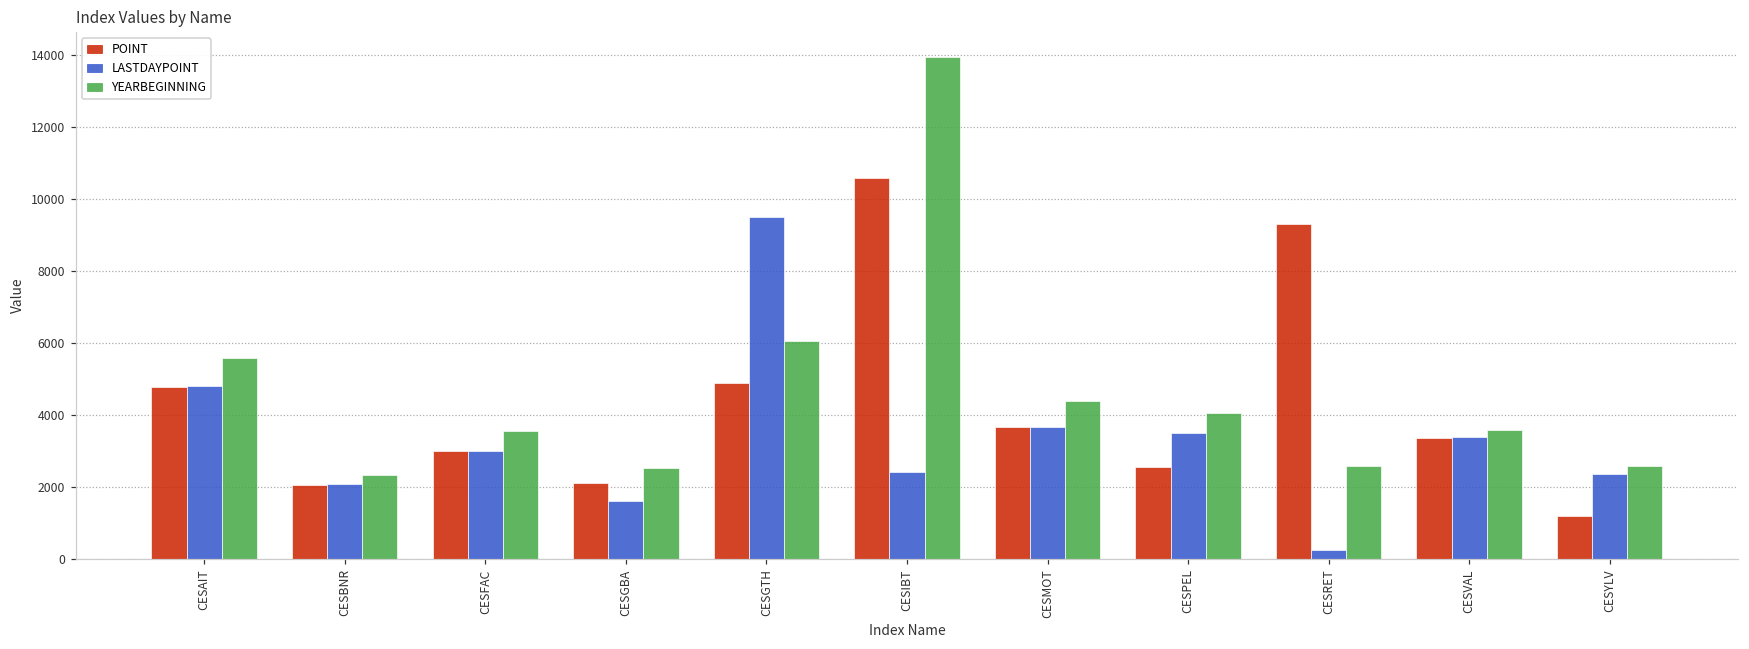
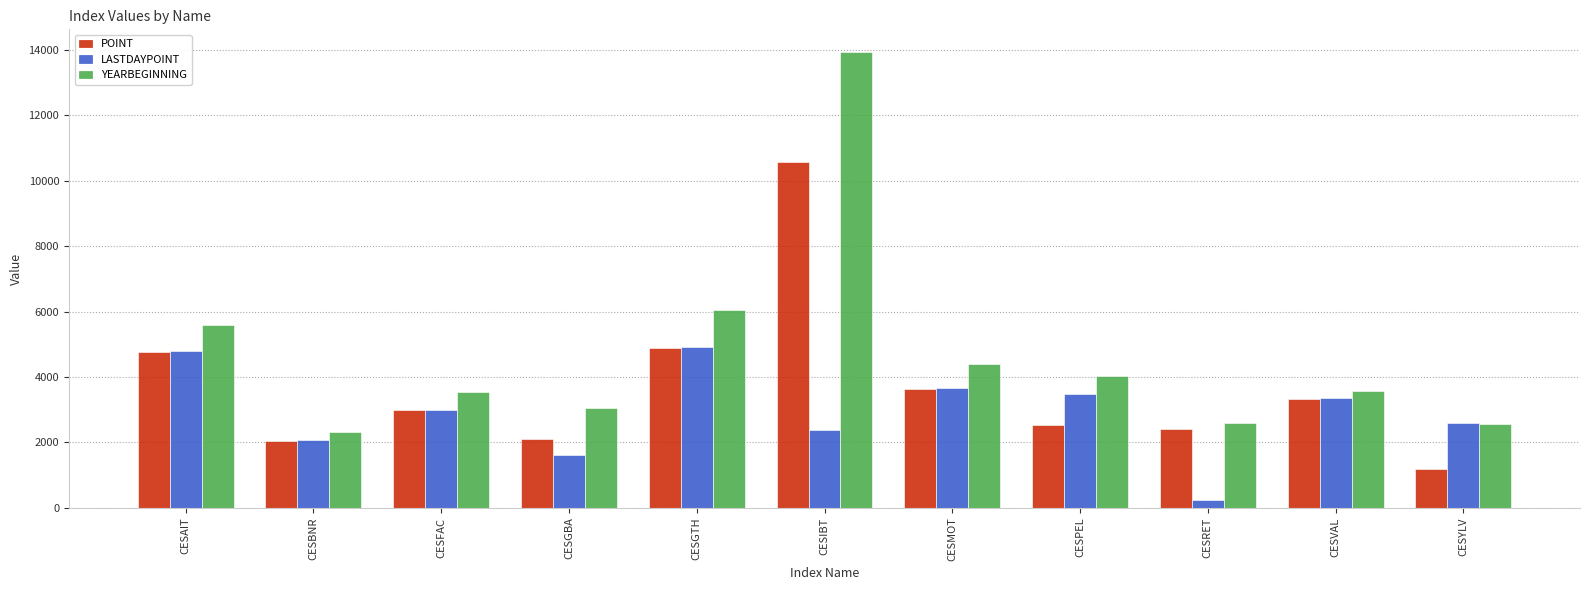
  {
    "POINT": {
      "CESAIT": 4800,
      "CESBNR": 2100,
      "CESFAC": 3000,
      "CESGBA": 2100,
      "CESGTH": 4900,
      "CESIBT": 10600,
      "CESMOT": 3600,
      "CESPEL": 2500,
-     "CESRET": 9300,
+     "CESRET": 2400,
      "CESVAL": 3300,
      "CESYLV": 1200
    },
    "LASTDAYPOINT": {
      "CESAIT": 4800,
      "CESBNR": 2100,
      "CESFAC": 3000,
      "CESGBA": 1600,
-     "CESGTH": 9500,
+     "CESGTH": 4900,
      "CESIBT": 2400,
      "CESMOT": 3700,
      "CESPEL": 3500,
      "CESRET": 300,
      "CESVAL": 3400,
-     "CESYLV": 2300
+     "CESYLV": 2600
    },
    "YEARBEGINNING": {
      "CESAIT": 5600,
      "CESBNR": 2300,
      "CESFAC": 3500,
-     "CESGBA": 2500,
+     "CESGBA": 3100,
      "CESGTH": 6000,
      "CESIBT": 13900,
      "CESMOT": 4400,
      "CESPEL": 4000,
      "CESRET": 2600,
      "CESVAL": 3600,
      "CESYLV": 2600
    }
  }
